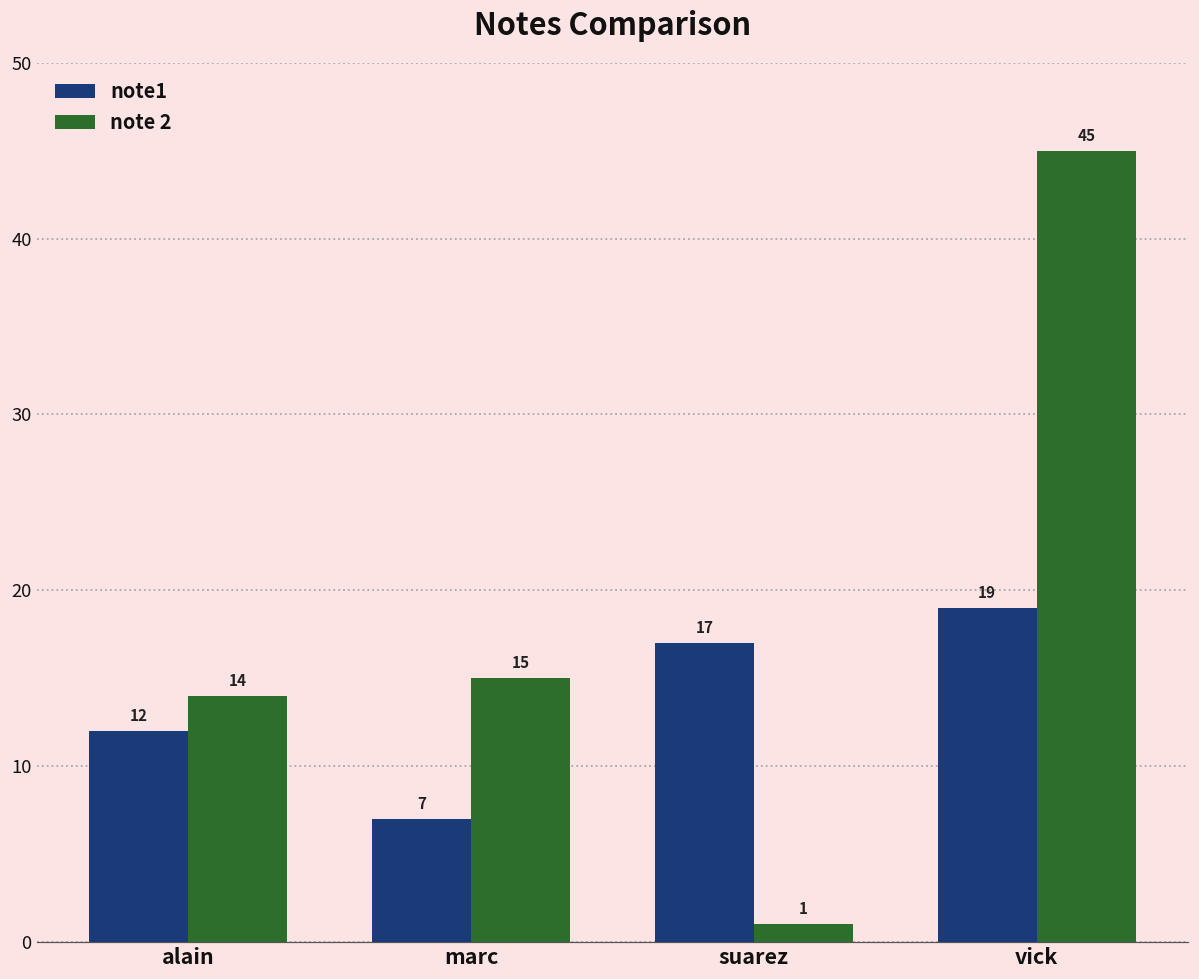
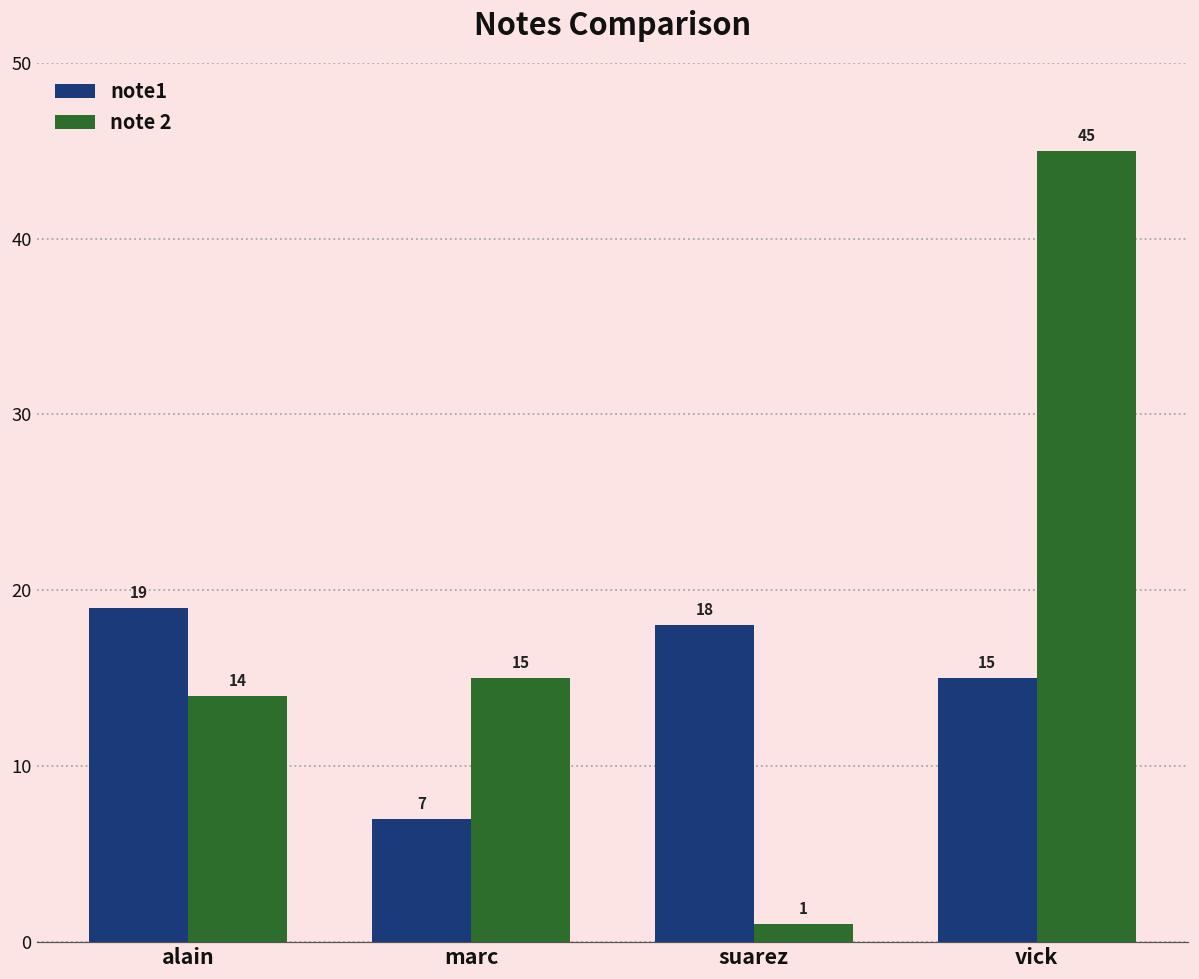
  {
    "note1": {
-     "alain": 12,
+     "alain": 19,
      "marc": 7,
-     "suarez": 17,
-     "vick": 19
+     "suarez": 18,
+     "vick": 15
    },
    "note 2": {
      "alain": 14,
      "marc": 15,
      "suarez": 1,
      "vick": 45
    }
  }
